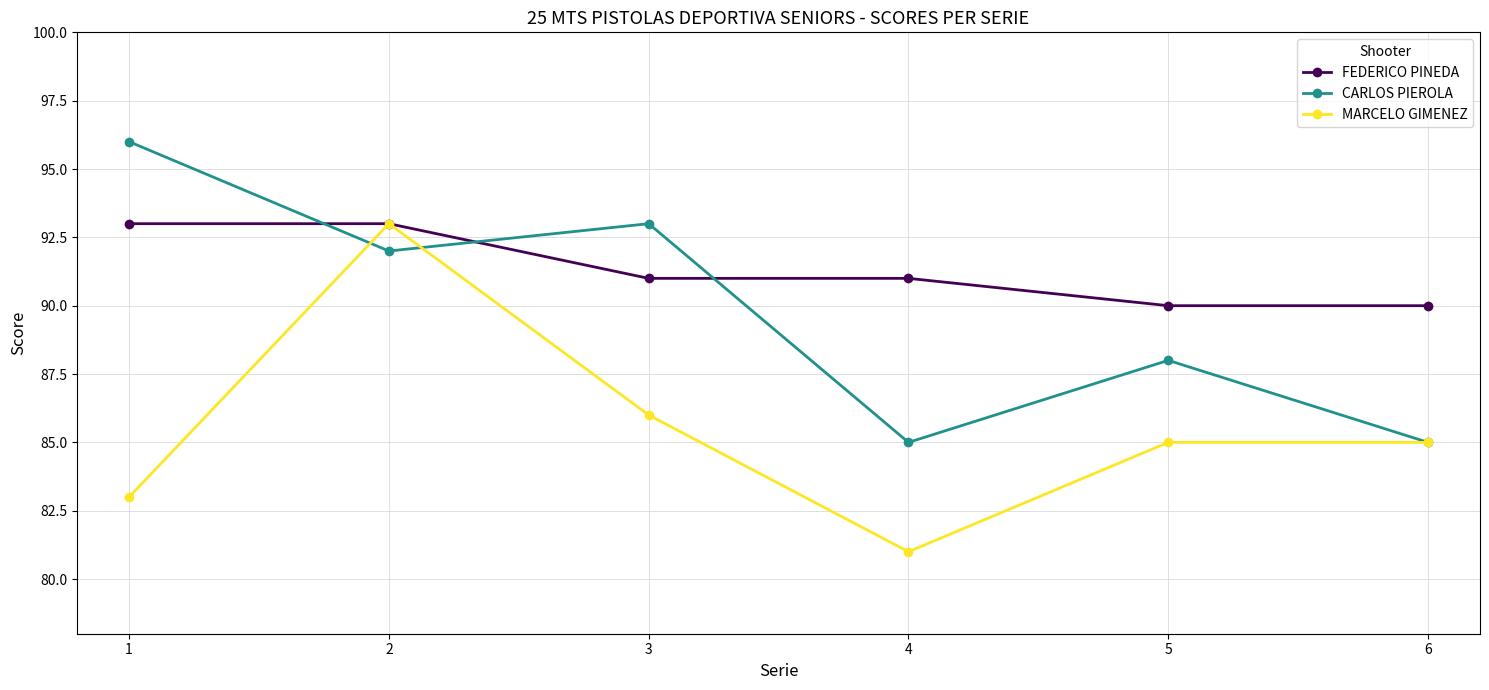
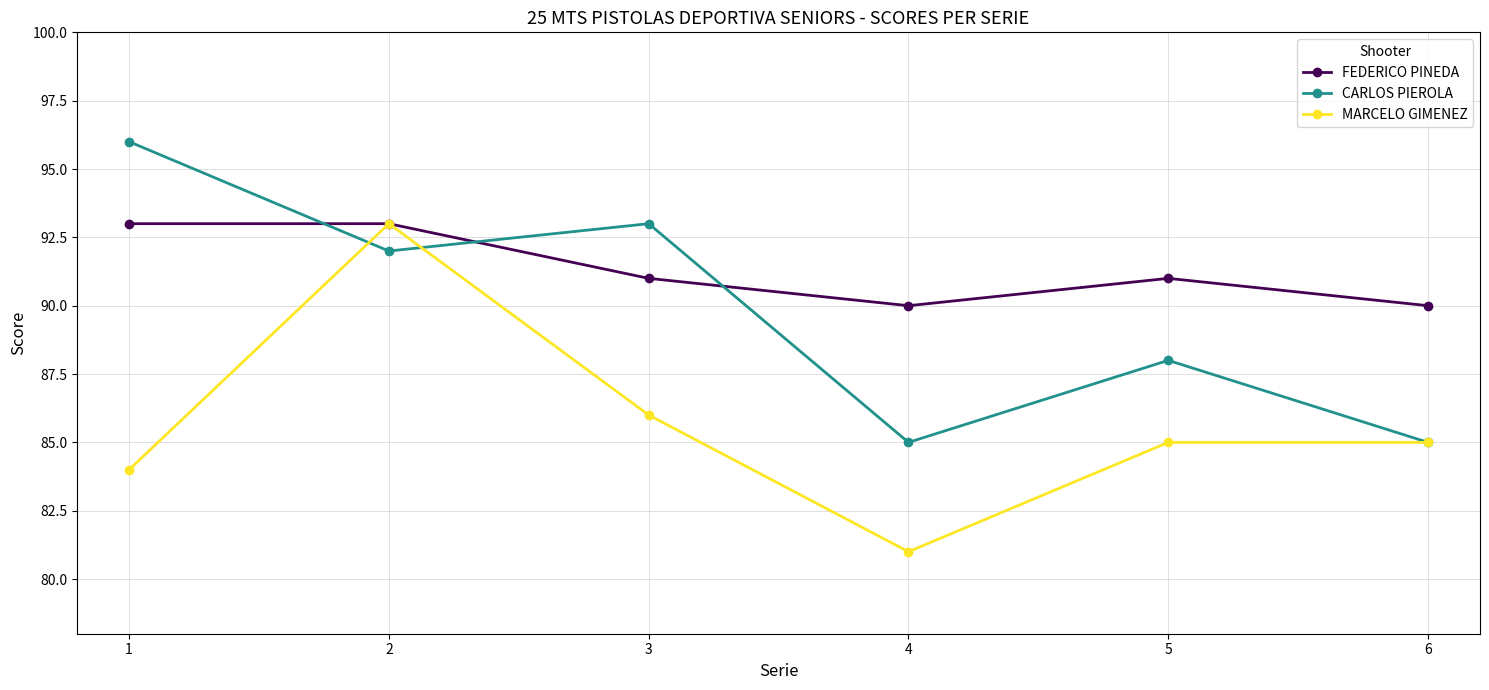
  {
    "FEDERICO PINEDA": {
      "1": 93,
      "3": 91,
-     "4": 91,
-     "5": 90,
+     "4": 90,
+     "5": 91,
      "6": 90
    },
    "CARLOS PIEROLA": {
      "1": 96,
      "2": 92,
      "3": 93,
      "4": 85,
      "5": 88
    },
    "MARCELO GIMENEZ": {
-     "1": 83,
+     "1": 84,
      "3": 86,
      "4": 81,
      "5": 85
    }
  }
